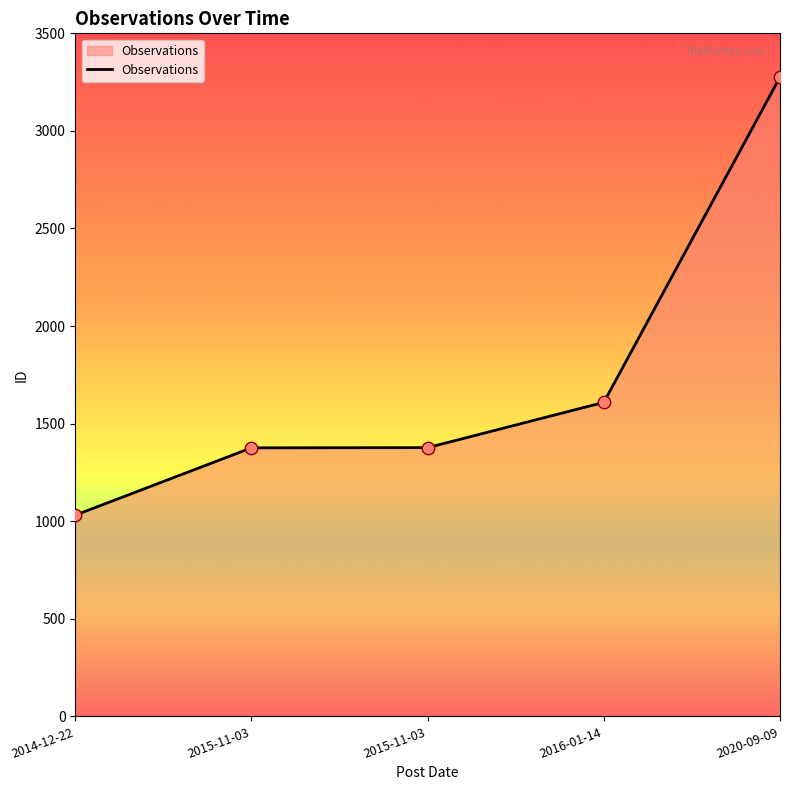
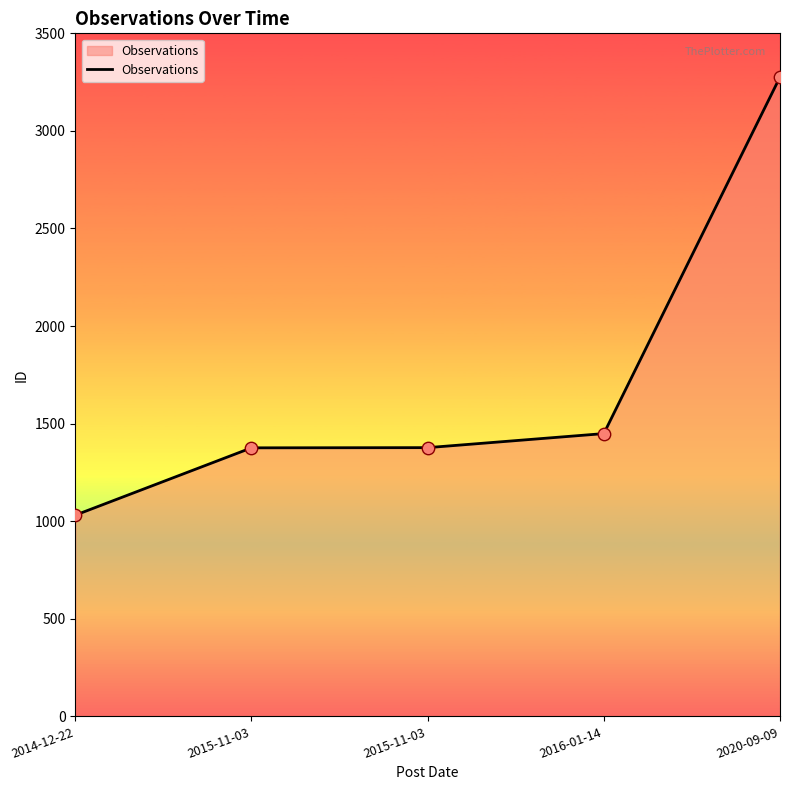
  {
    "2014-12-22": 1030,
-   "2016-01-14": 1610,
+   "2016-01-14": 1450,
    "2020-09-09": 3280
  }
